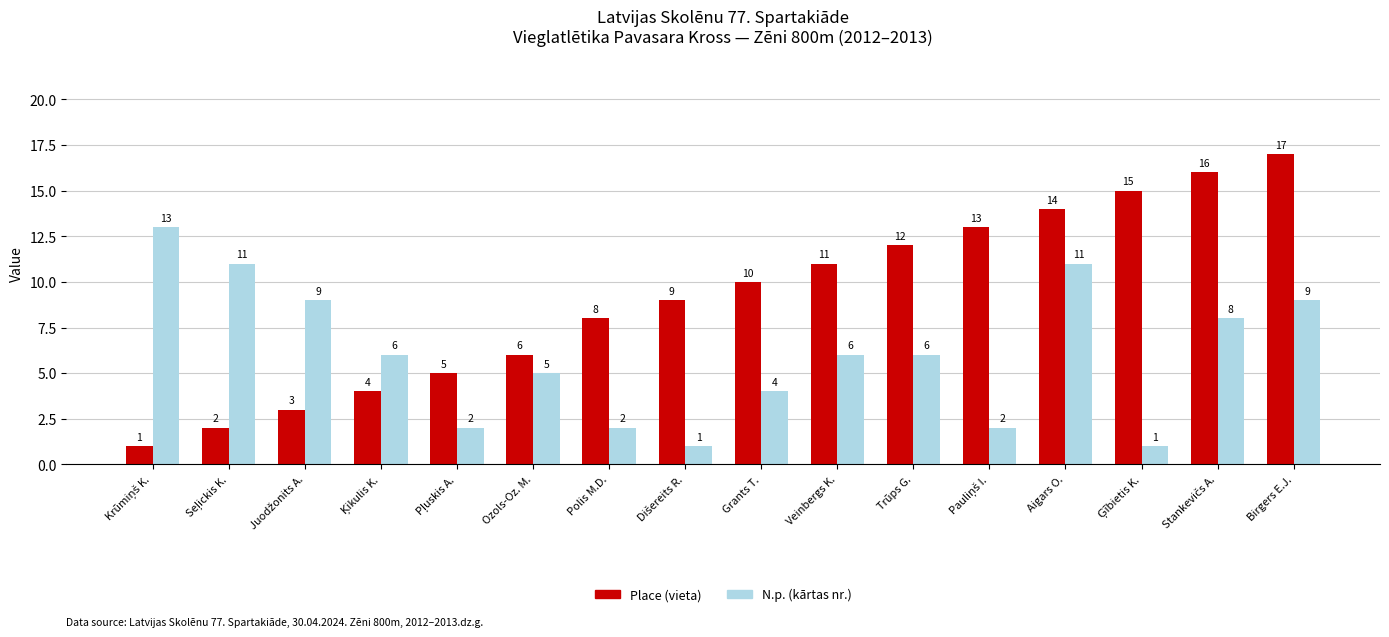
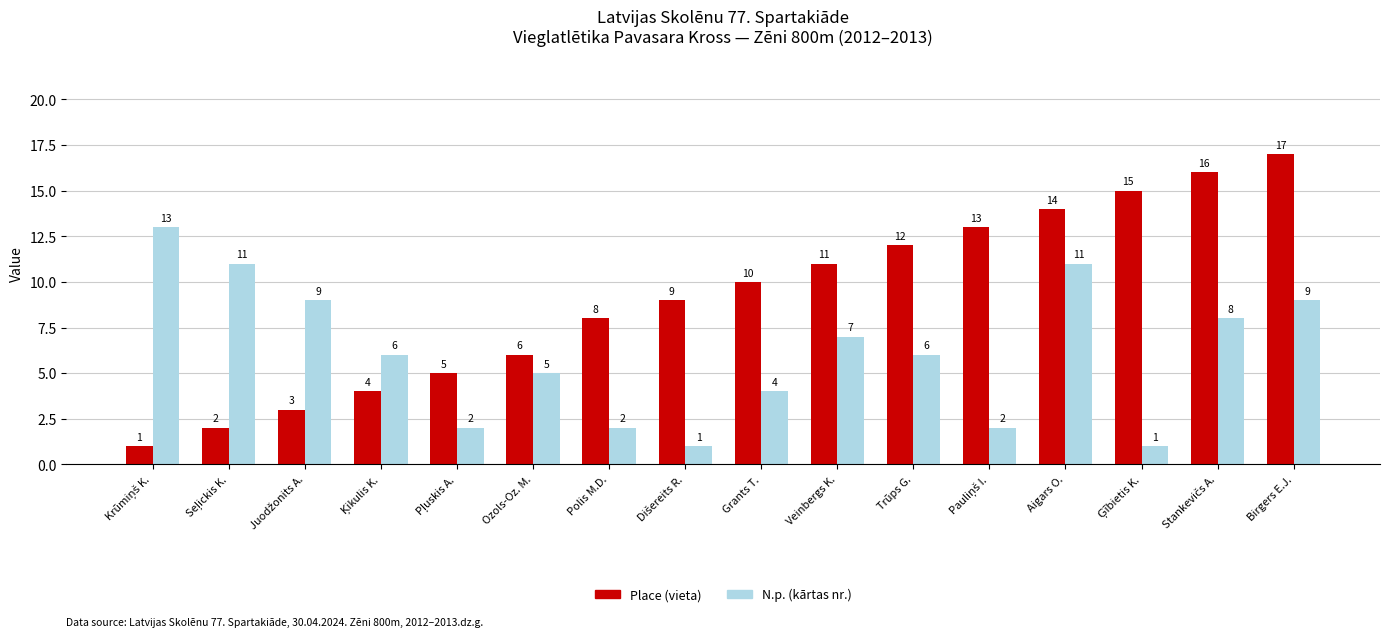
  {
    "Place (vieta)": {
      "Krūmiņš K.": 1,
      "Seļickis K.": 2,
      "Juodžonits A.": 3,
      "Ķikulis K.": 4,
      "Pļuskis A.": 5,
      "Ozols-Oz. M.": 6,
      "Polis M.D.": 8,
      "Dišereits R.": 9,
      "Grants T.": 10,
      "Veinbergs K.": 11,
      "Trūps G.": 12,
      "Pauliņš I.": 13,
      "Aigars O.": 14,
      "Ģībietis K.": 15,
      "Stankevičs A.": 16,
      "Birgers E.J.": 17
    },
    "N.p. (kārtas nr.)": {
      "Krūmiņš K.": 13,
      "Seļickis K.": 11,
      "Juodžonits A.": 9,
      "Ķikulis K.": 6,
      "Pļuskis A.": 2,
      "Ozols-Oz. M.": 5,
      "Polis M.D.": 2,
      "Dišereits R.": 1,
      "Grants T.": 4,
-     "Veinbergs K.": 6,
+     "Veinbergs K.": 7,
      "Trūps G.": 6,
      "Pauliņš I.": 2,
      "Aigars O.": 11,
      "Ģībietis K.": 1,
      "Stankevičs A.": 8,
      "Birgers E.J.": 9
    }
  }
